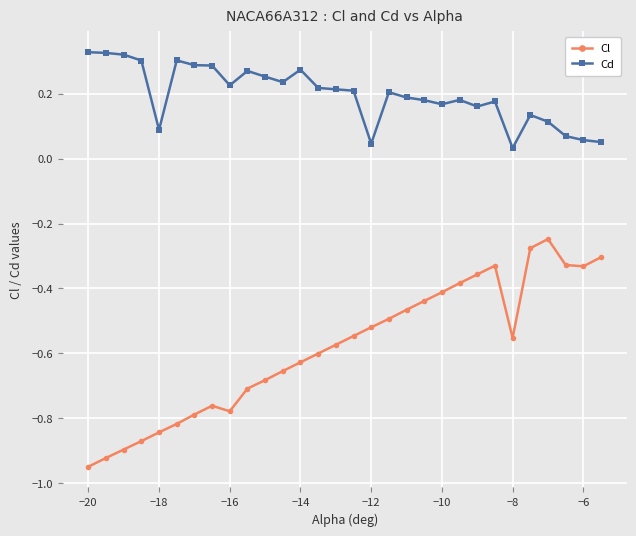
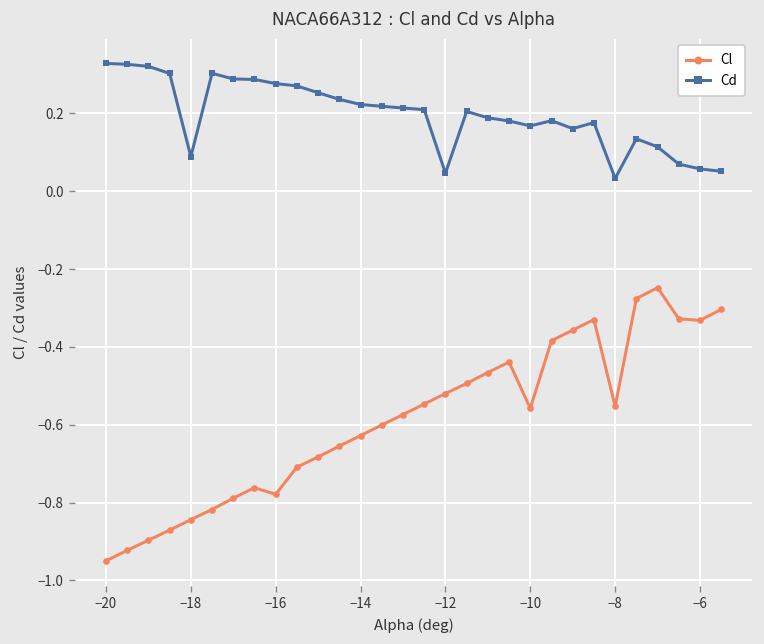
  {
    "Cl": {
      "−20": -0.95,
      "−18": -0.84,
      "−16": -0.78,
      "−14": -0.63,
      "−12": -0.52,
-     "−10": -0.41,
+     "−10": -0.56,
      "−8": -0.55,
      "−6": -0.33
    },
    "Cd": {
      "−20": 0.33,
      "−18": 0.09,
-     "−16": 0.23,
-     "−14": 0.27,
+     "−16": 0.28,
+     "−14": 0.22,
      "−12": 0.05,
      "−10": 0.17,
      "−8": 0.03,
      "−6": 0.06
    }
  }
